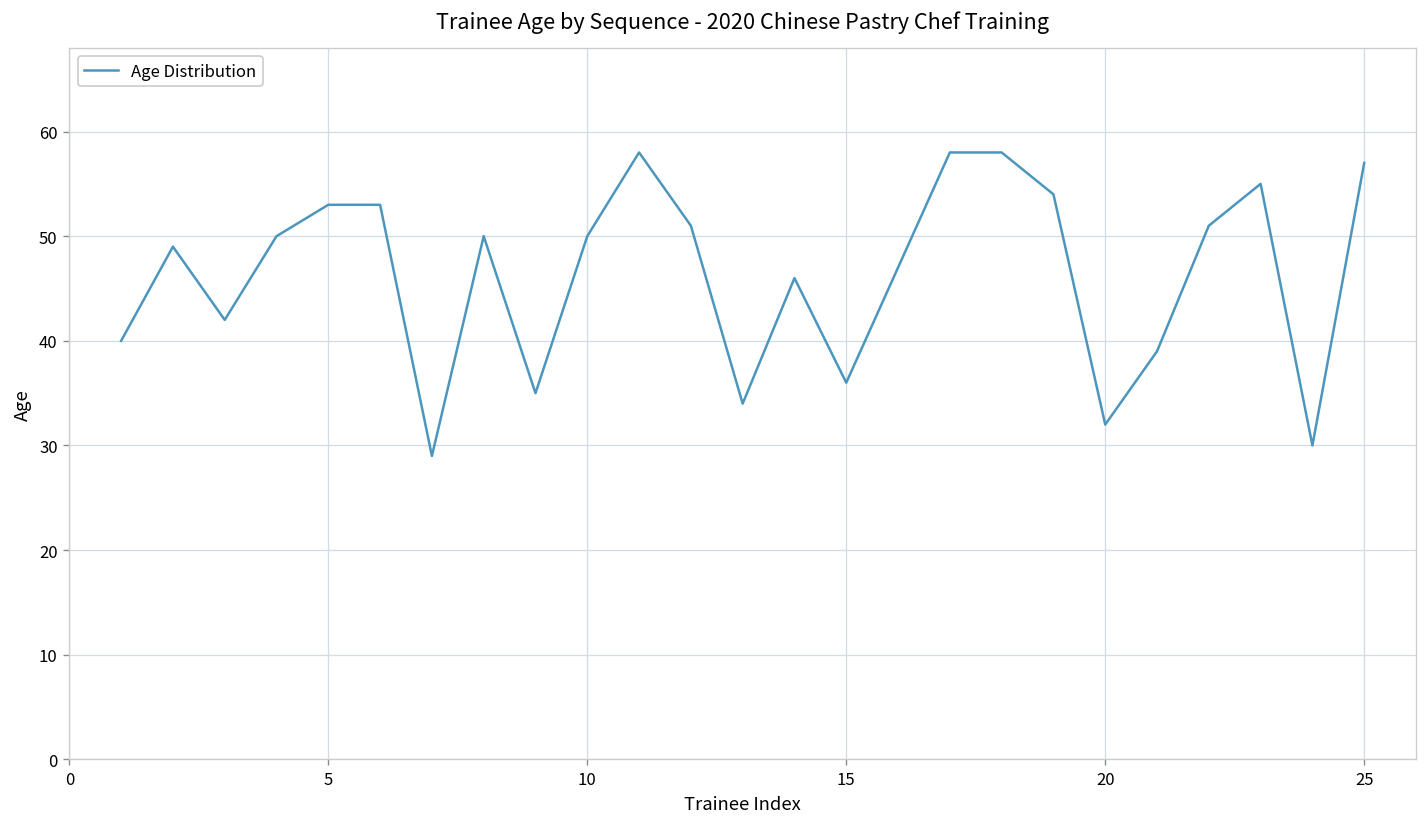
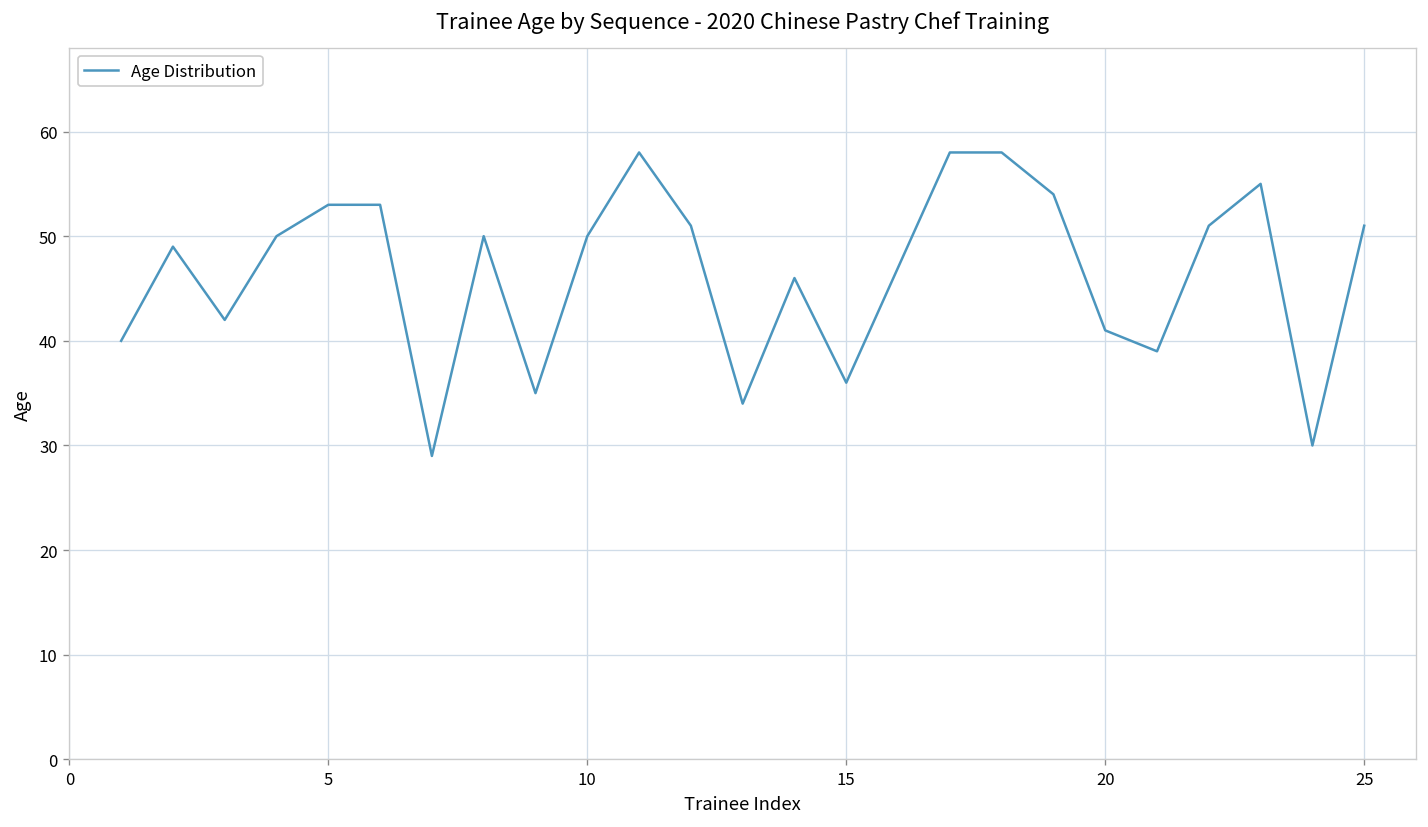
  {
    "5": 53,
    "10": 50,
    "15": 36,
-   "20": 32,
-   "25": 57
+   "20": 41,
+   "25": 51
  }
